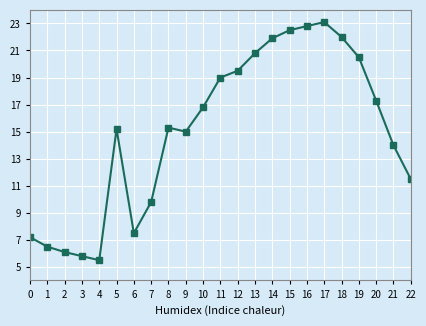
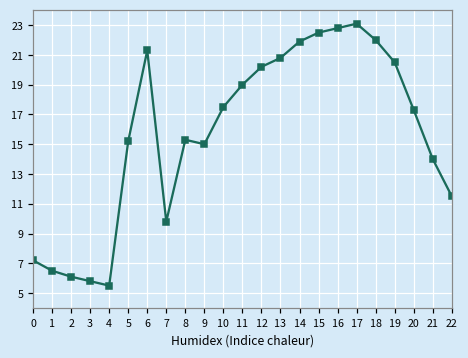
  {
    "0": 7.2,
    "1": 6.5,
    "2": 6.1,
    "3": 5.8,
    "4": 5.5,
    "5": 15.2,
-   "6": 7.5,
+   "6": 21.3,
    "7": 9.8,
    "8": 15.3,
    "9": 15.0,
-   "10": 16.8,
+   "10": 17.5,
    "11": 19.0,
-   "12": 19.5,
+   "12": 20.2,
    "13": 20.8,
    "14": 21.9,
    "15": 22.5,
    "16": 22.8,
    "17": 23.1,
    "18": 22.0,
    "19": 20.5,
    "20": 17.3,
    "21": 14.0,
    "22": 11.5
  }
